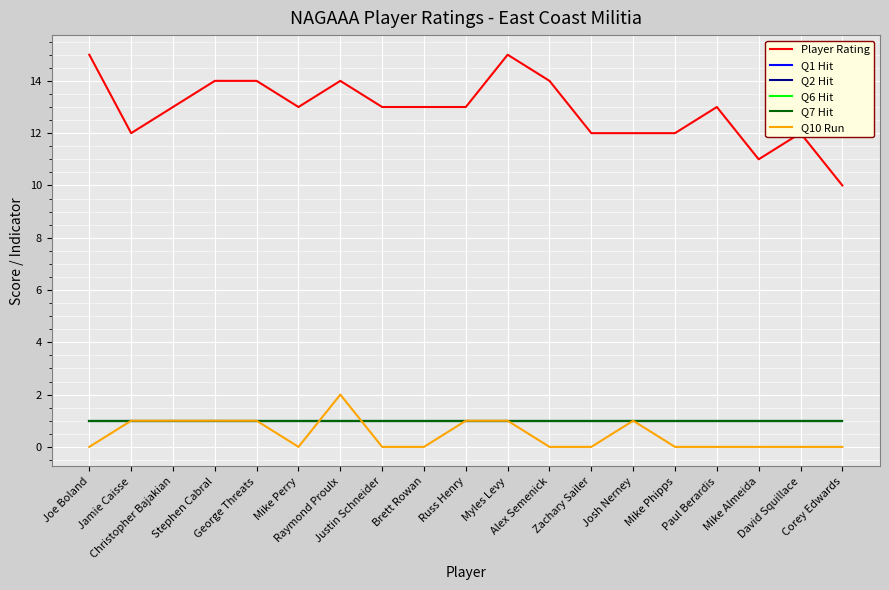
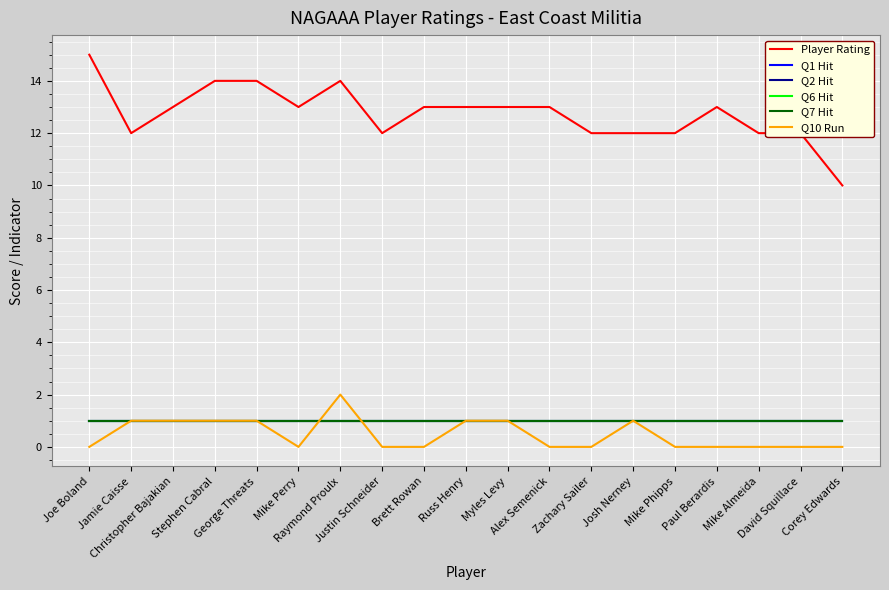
  {
    "Player Rating": {
      "Joe Boland": 15,
      "Jamie Caisse": 12,
      "Christopher Bajakian": 13,
      "Stephen Cabral": 14,
      "George Threats": 14,
      "Mike Perry": 13,
      "Raymond Proulx": 14,
-     "Justin Schneider": 13,
+     "Justin Schneider": 12,
      "Brett Rowan": 13,
      "Russ Henry": 13,
-     "Myles Levy": 15,
-     "Alex Semenick": 14,
+     "Myles Levy": 13,
+     "Alex Semenick": 13,
      "Zachary Sailer": 12,
      "Josh Nerney": 12,
      "Mike Phipps": 12,
      "Paul Berardis": 13,
-     "Mike Almeida": 11,
+     "Mike Almeida": 12,
      "Corey Edwards": 10
    },
    "Q7 Hit": {
      "Joe Boland": 1,
      "Mike Perry": 1,
      "Raymond Proulx": 1,
      "Justin Schneider": 1,
      "Brett Rowan": 1,
      "Alex Semenick": 1,
      "Zachary Sailer": 1,
      "Mike Phipps": 1,
      "Paul Berardis": 1,
      "Mike Almeida": 1,
      "David Squillace": 1,
      "Corey Edwards": 1
    },
    "Q10 Run": {
      "Joe Boland": 0,
      "Mike Perry": 0,
      "Raymond Proulx": 2,
      "Justin Schneider": 0,
      "Brett Rowan": 0,
      "Alex Semenick": 0,
      "Zachary Sailer": 0,
      "Mike Phipps": 0,
      "Paul Berardis": 0,
      "Mike Almeida": 0,
      "David Squillace": 0,
      "Corey Edwards": 0
    }
  }
